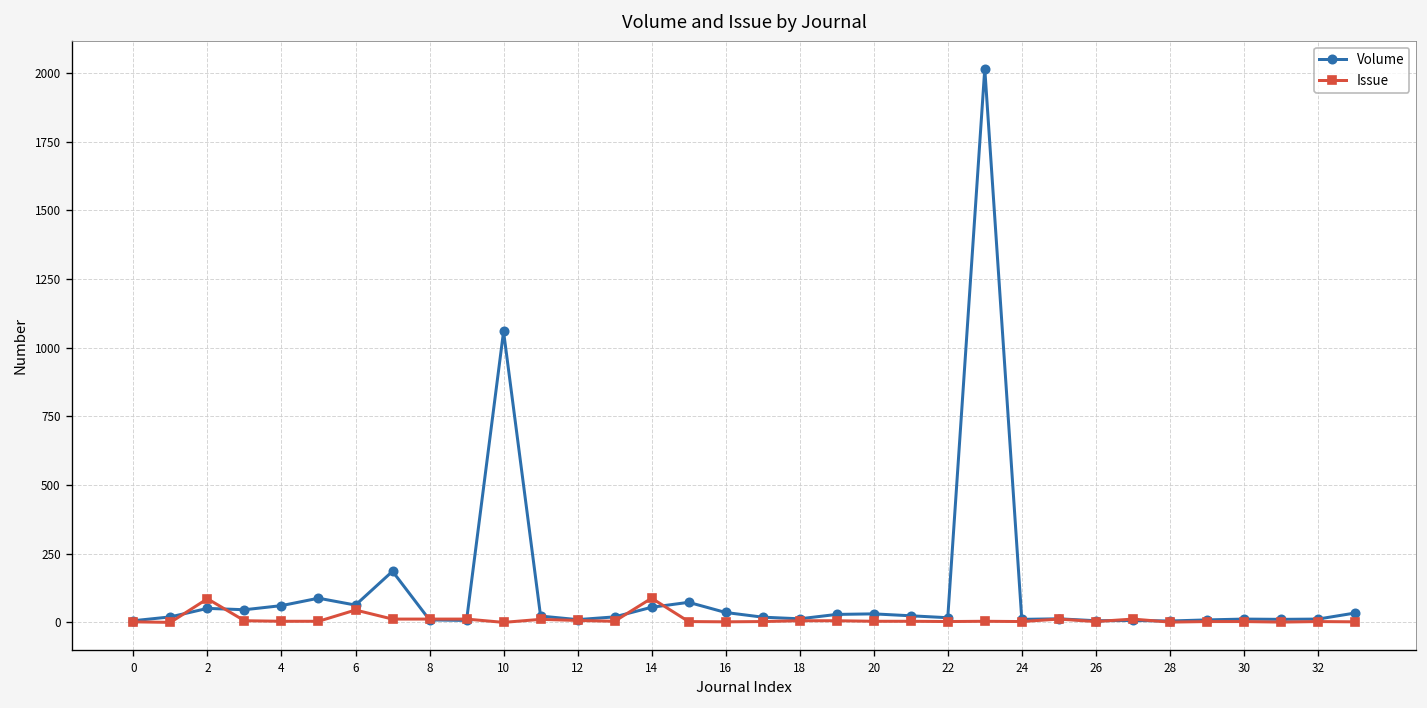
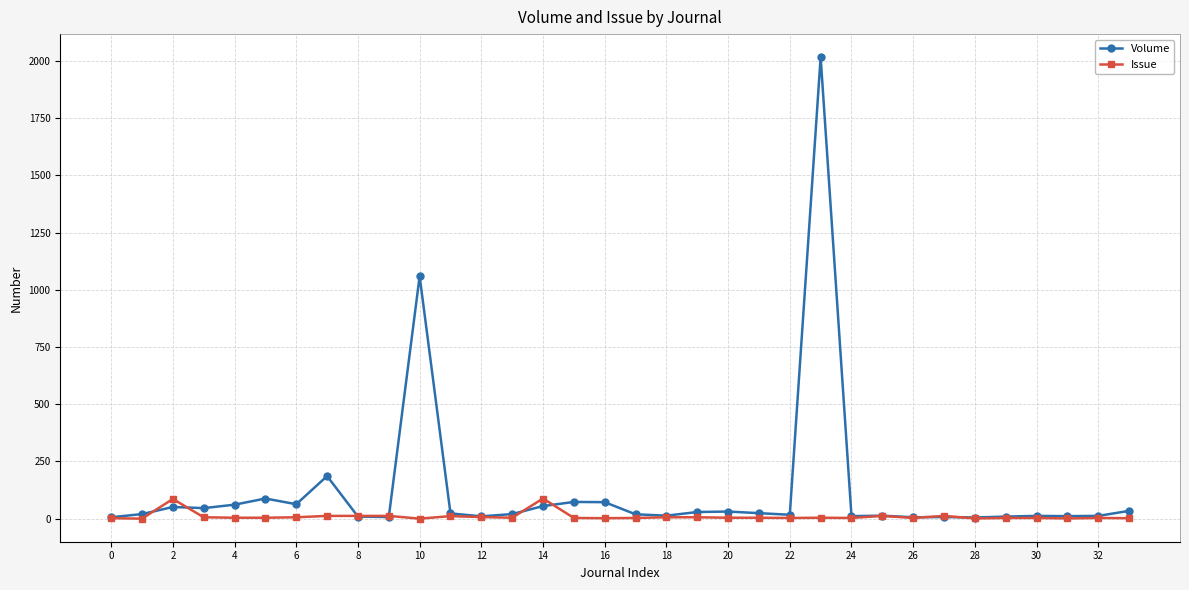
  {
    "Volume": {
      "2": 50,
      "4": 60,
      "6": 60,
      "10": 1060,
      "14": 60,
-     "16": 40,
+     "16": 70,
      "20": 30,
      "22": 20
    },
    "Issue": {
      "2": 90,
      "4": 0,
-     "6": 50,
+     "6": 10,
      "10": 0,
      "14": 90,
      "16": 0,
      "20": 0,
      "22": 0
    }
  }
